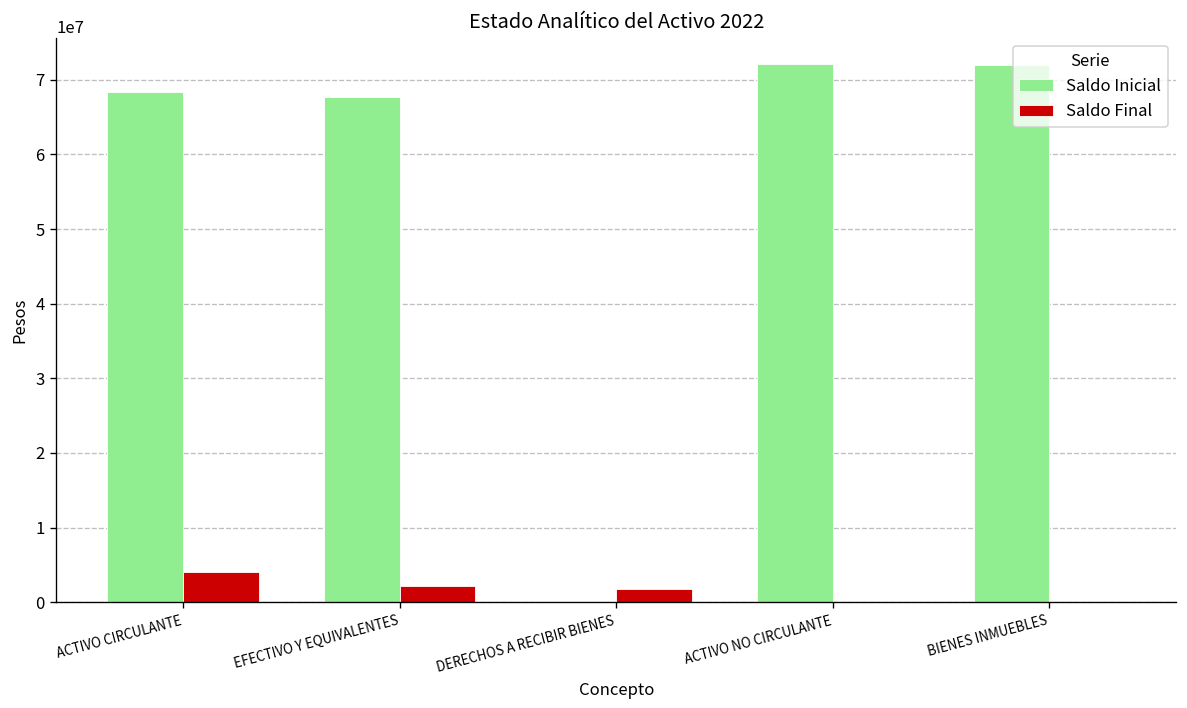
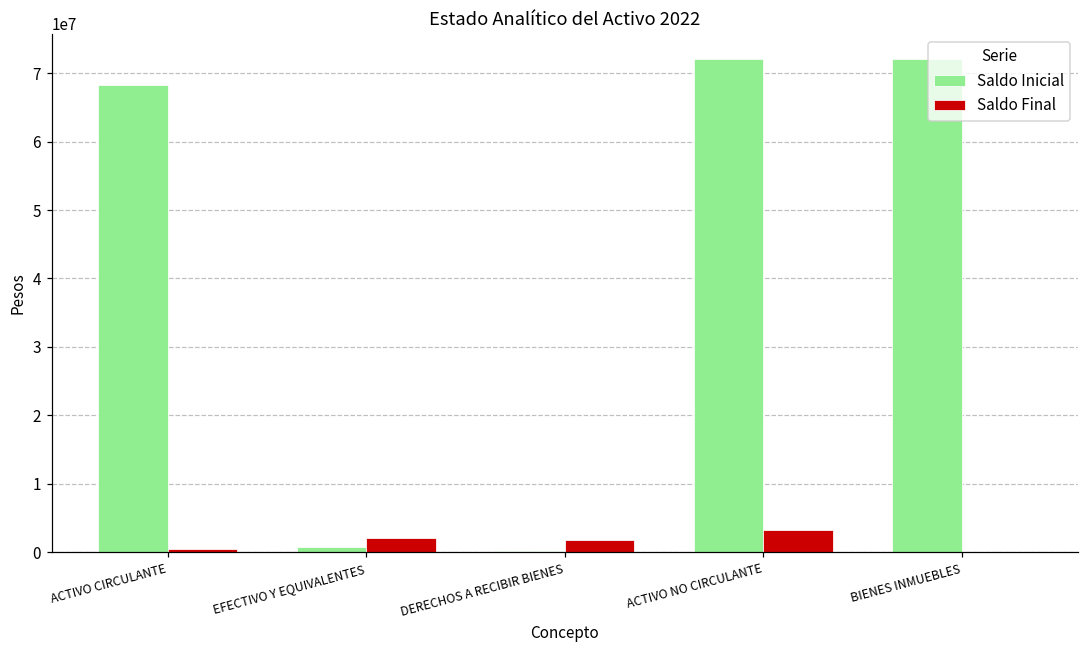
  {
    "Saldo Inicial": {
      "ACTIVO CIRCULANTE": 68000000,
-     "EFECTIVO Y EQUIVALENTES": 68000000,
+     "EFECTIVO Y EQUIVALENTES": 1000000,
      "ACTIVO NO CIRCULANTE": 72000000,
      "BIENES INMUEBLES": 72000000
    },
    "Saldo Final": {
-     "ACTIVO CIRCULANTE": 4000000,
+     "ACTIVO CIRCULANTE": 0,
      "EFECTIVO Y EQUIVALENTES": 2000000,
      "DERECHOS A RECIBIR BIENES": 2000000,
-     "ACTIVO NO CIRCULANTE": 0,
+     "ACTIVO NO CIRCULANTE": 3000000,
      "BIENES INMUEBLES": 0
    }
  }
